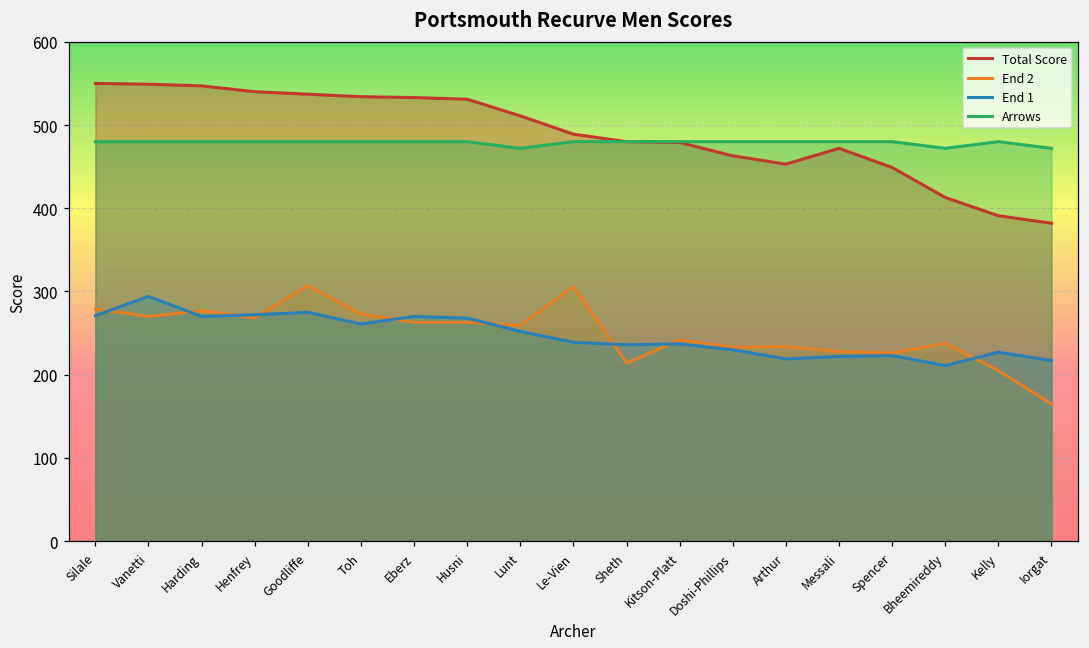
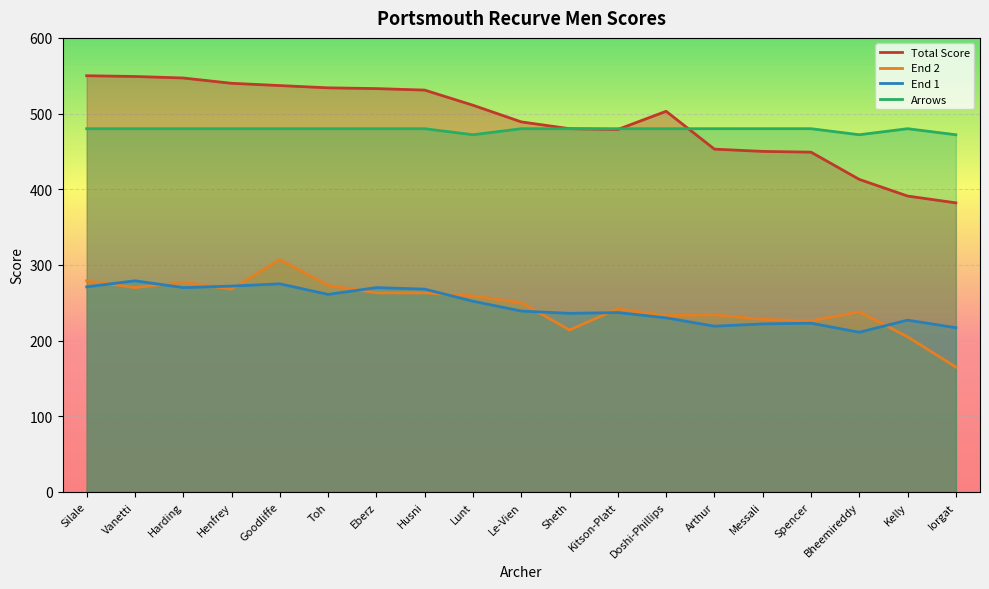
  {
    "Total Score": {
      "Silale": 550,
      "Vanetti": 550,
      "Harding": 550,
      "Henfrey": 540,
      "Goodliffe": 540,
      "Toh": 530,
      "Eberz": 530,
      "Husni": 530,
      "Lunt": 510,
      "Le-Vien": 490,
-     "Doshi-Phillips": 460,
+     "Doshi-Phillips": 500,
      "Arthur": 450,
-     "Messali": 470,
+     "Messali": 450,
      "Spencer": 450,
      "Bheemireddy": 410,
      "Kelly": 390,
      "Iorgat": 380
    },
    "End 2": {
      "Silale": 280,
      "Vanetti": 270,
      "Harding": 280,
      "Henfrey": 270,
      "Goodliffe": 310,
      "Toh": 270,
      "Eberz": 260,
      "Husni": 260,
      "Lunt": 260,
-     "Le-Vien": 310,
+     "Le-Vien": 250,
      "Sheth": 210,
      "Kitson-Platt": 240,
      "Arthur": 230,
      "Messali": 230,
      "Bheemireddy": 240,
      "Kelly": 210,
      "Iorgat": 170
    },
    "End 1": {
      "Silale": 270,
-     "Vanetti": 290,
+     "Vanetti": 280,
      "Harding": 270,
      "Henfrey": 270,
      "Goodliffe": 280,
      "Toh": 260,
      "Eberz": 270,
      "Husni": 270,
      "Lunt": 250,
      "Le-Vien": 240,
      "Sheth": 240,
      "Kitson-Platt": 240,
      "Arthur": 220,
      "Messali": 220,
      "Bheemireddy": 210,
      "Kelly": 230,
      "Iorgat": 220
    },
    "Arrows": {
      "Silale": 480,
      "Vanetti": 480,
      "Harding": 480,
      "Henfrey": 480,
      "Goodliffe": 480,
      "Toh": 480,
      "Eberz": 480,
      "Husni": 480,
      "Lunt": 470,
      "Le-Vien": 480,
      "Doshi-Phillips": 480,
      "Arthur": 480,
      "Messali": 480,
      "Spencer": 480,
      "Bheemireddy": 470,
      "Kelly": 480,
      "Iorgat": 470
    }
  }
